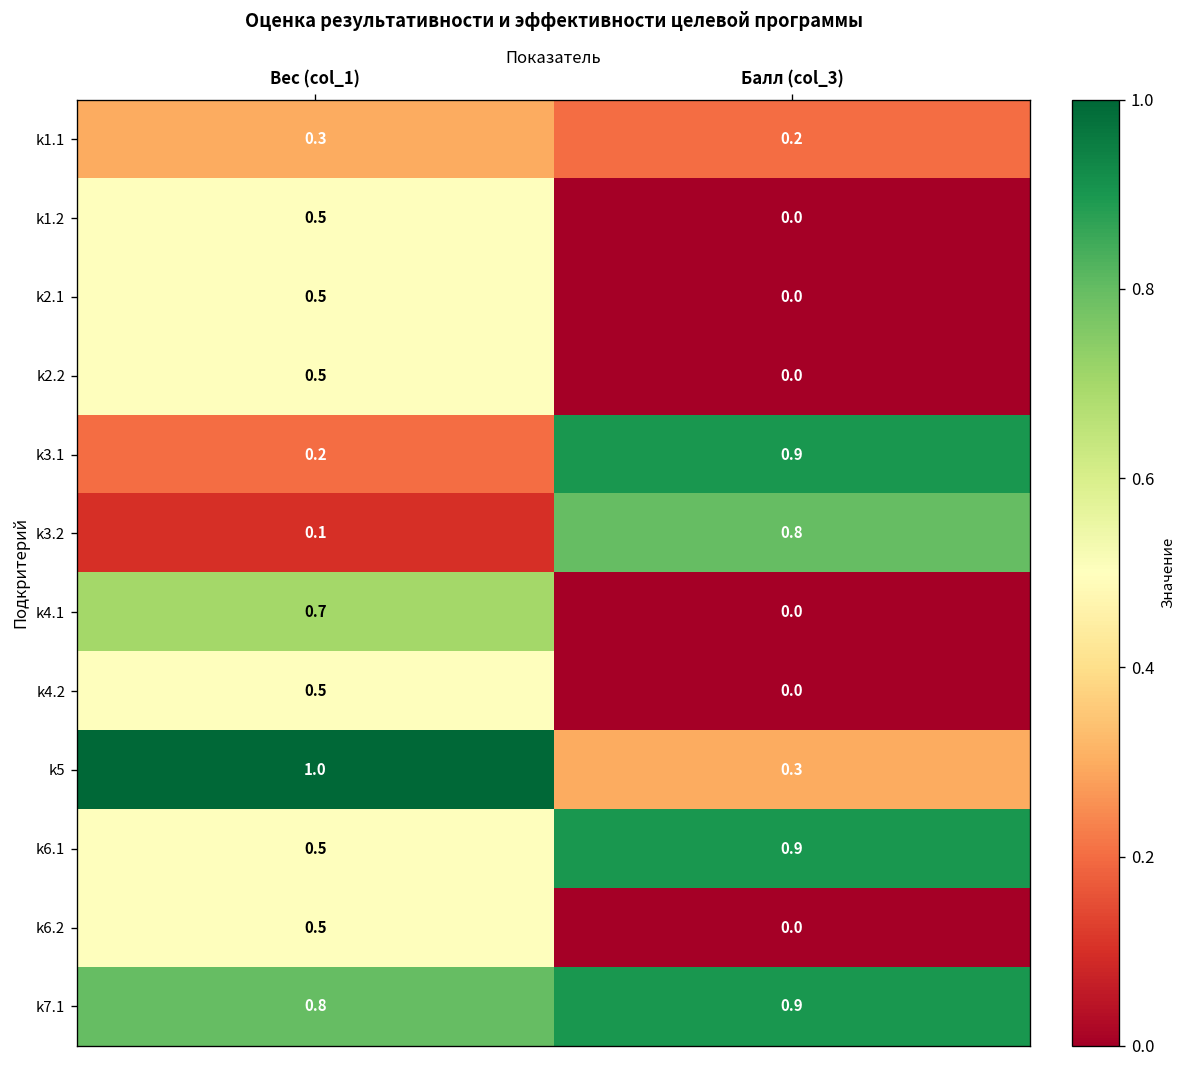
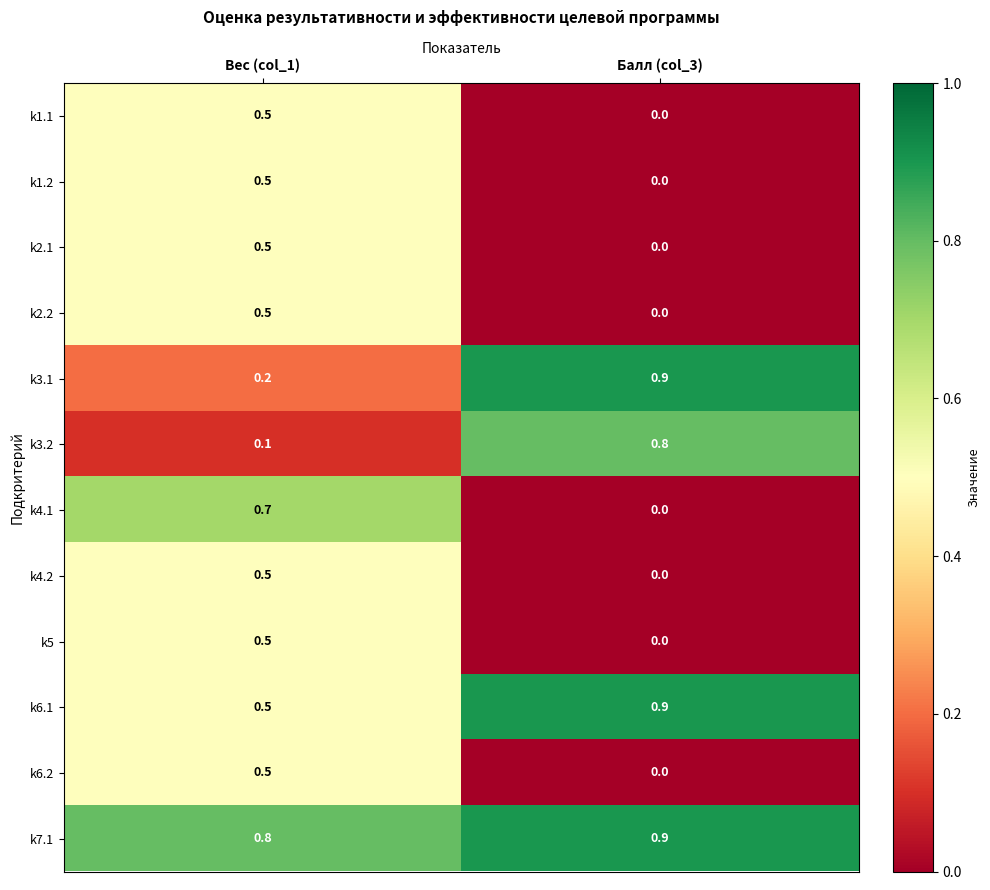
  {
    "k1.1": {
-     "Вес (col_1)": 0.3,
-     "Балл (col_3)": 0.2
+     "Вес (col_1)": 0.5,
+     "Балл (col_3)": 0.0
    },
    "k1.2": {
      "Вес (col_1)": 0.5,
      "Балл (col_3)": 0.0
    },
    "k2.1": {
      "Вес (col_1)": 0.5,
      "Балл (col_3)": 0.0
    },
    "k2.2": {
      "Вес (col_1)": 0.5,
      "Балл (col_3)": 0.0
    },
    "k3.1": {
      "Вес (col_1)": 0.2,
      "Балл (col_3)": 0.9
    },
    "k3.2": {
      "Вес (col_1)": 0.1,
      "Балл (col_3)": 0.8
    },
    "k4.1": {
      "Вес (col_1)": 0.7,
      "Балл (col_3)": 0.0
    },
    "k4.2": {
      "Вес (col_1)": 0.5,
      "Балл (col_3)": 0.0
    },
    "k5": {
-     "Вес (col_1)": 1.0,
-     "Балл (col_3)": 0.3
+     "Вес (col_1)": 0.5,
+     "Балл (col_3)": 0.0
    },
    "k6.1": {
      "Вес (col_1)": 0.5,
      "Балл (col_3)": 0.9
    },
    "k6.2": {
      "Вес (col_1)": 0.5,
      "Балл (col_3)": 0.0
    },
    "k7.1": {
      "Вес (col_1)": 0.8,
      "Балл (col_3)": 0.9
    }
  }
